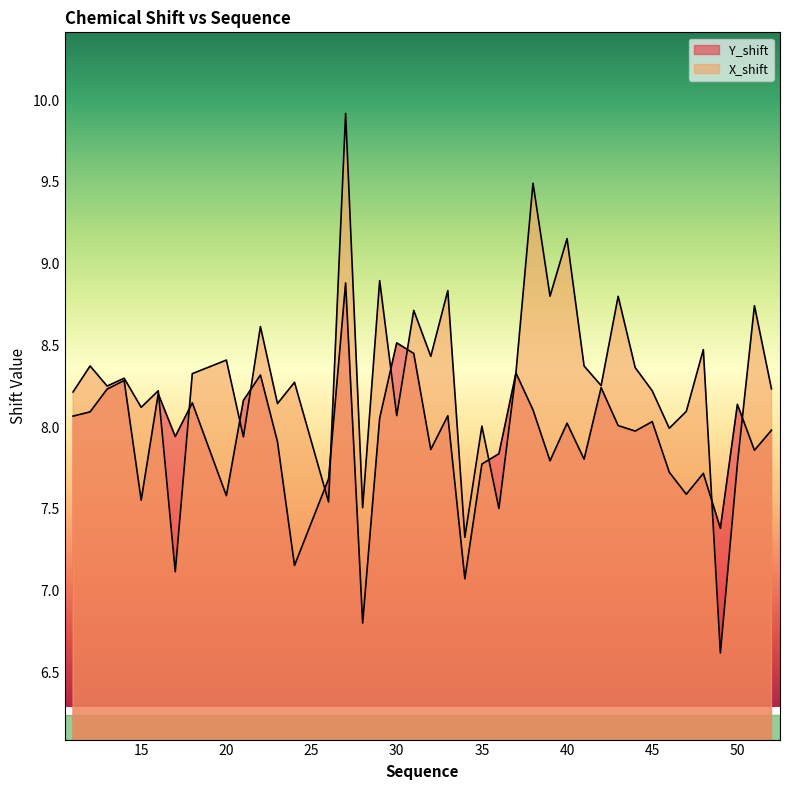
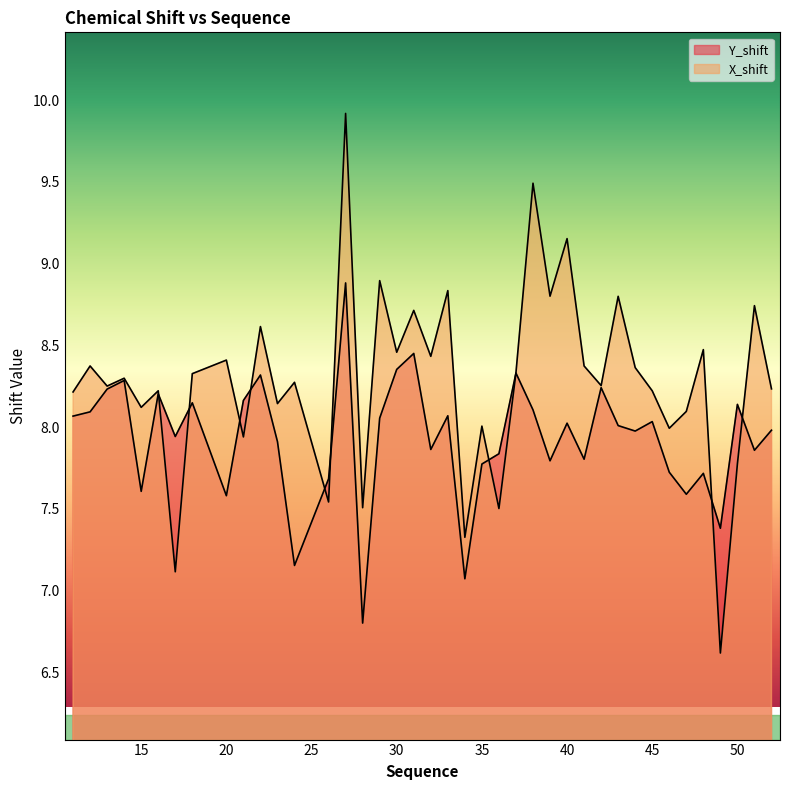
  {
    "Y_shift": {
-     "15": 7.55,
+     "15": 7.61,
      "20": 7.58,
-     "30": 8.52,
+     "30": 8.35,
      "35": 7.77,
      "40": 8.02,
      "45": 8.03,
      "50": 8.14
    },
    "X_shift": {
      "15": 8.12,
      "20": 8.41,
-     "30": 8.07,
+     "30": 8.46,
      "35": 8.01,
      "40": 9.15,
      "45": 8.22,
      "50": 7.78
    }
  }
